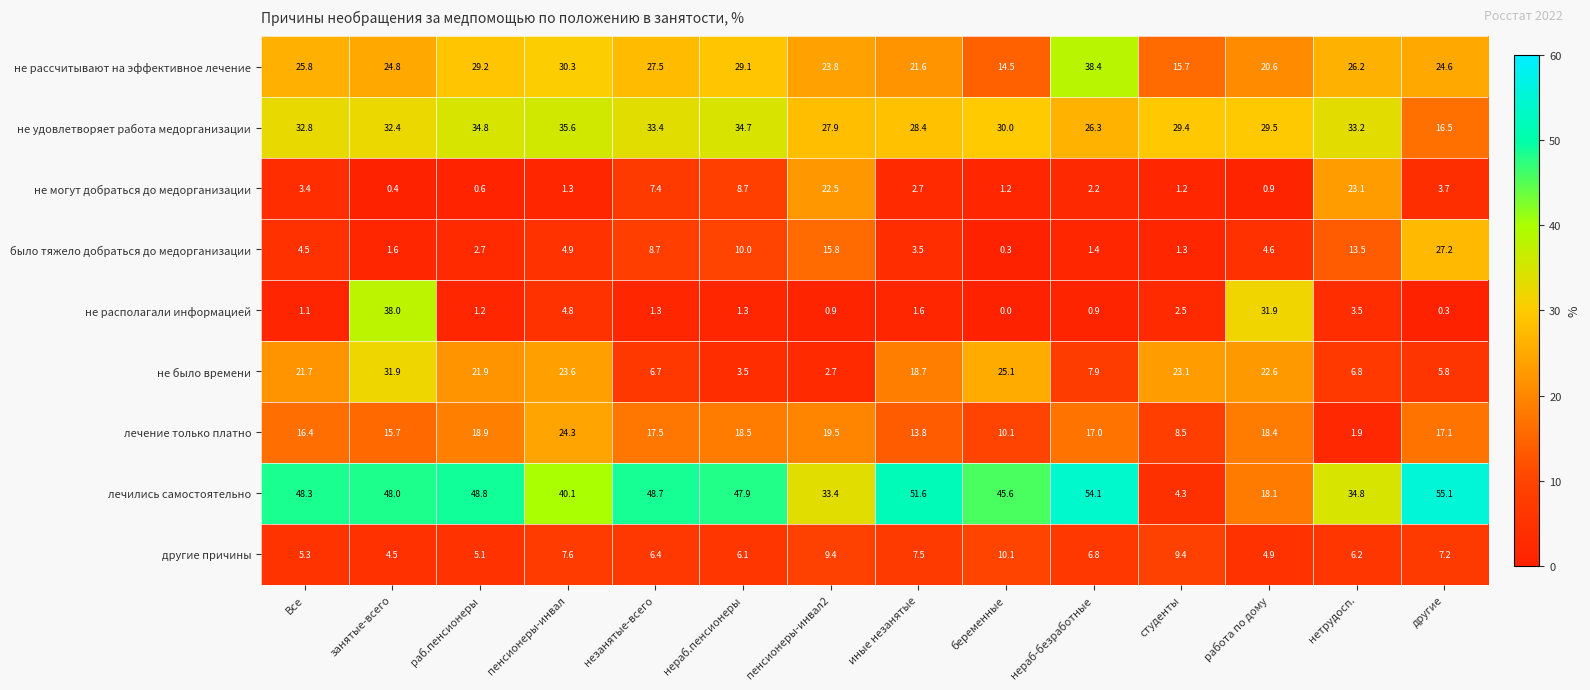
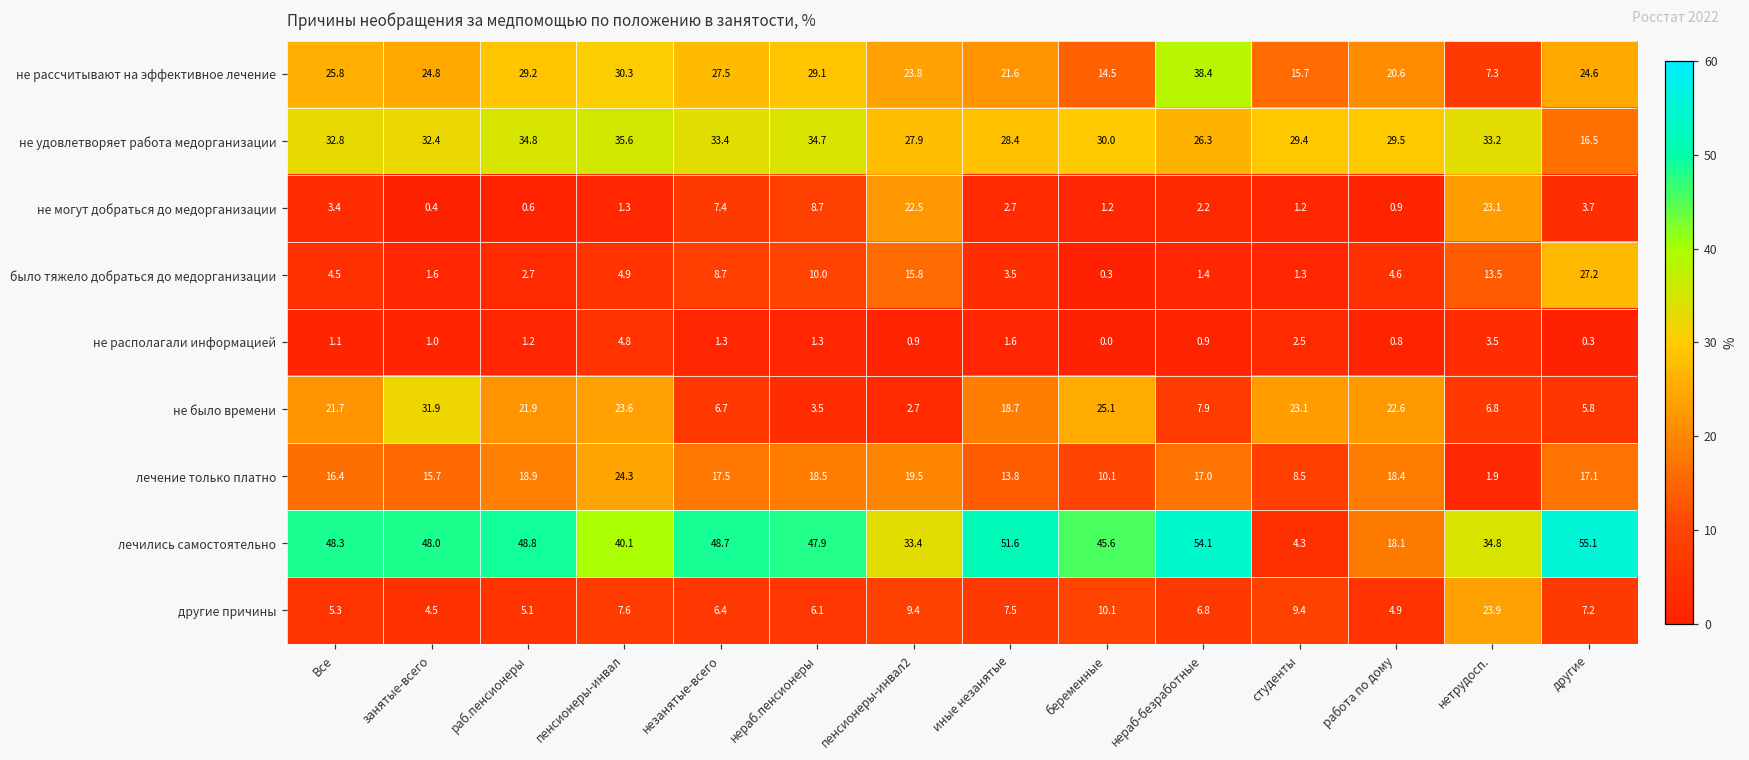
  {
    "не рассчитывают на эффективное лечение": {
      "Все": 25.8,
      "занятые-всего": 24.8,
      "раб.пенсионеры": 29.2,
      "пенсионеры-инвал": 30.3,
      "незанятые-всего": 27.5,
      "нераб.пенсионеры": 29.1,
      "пенсионеры-инвал2": 23.8,
      "иные незанятые": 21.6,
      "беременные": 14.5,
      "нераб-безработные": 38.4,
      "студенты": 15.7,
      "работа по дому": 20.6,
-     "нетрудосп.": 26.2,
+     "нетрудосп.": 7.3,
      "другие": 24.6
    },
    "не удовлетворяет работа медорганизации": {
      "Все": 32.8,
      "занятые-всего": 32.4,
      "раб.пенсионеры": 34.8,
      "пенсионеры-инвал": 35.6,
      "незанятые-всего": 33.4,
      "нераб.пенсионеры": 34.7,
      "пенсионеры-инвал2": 27.9,
      "иные незанятые": 28.4,
      "беременные": 30.0,
      "нераб-безработные": 26.3,
      "студенты": 29.4,
      "работа по дому": 29.5,
      "нетрудосп.": 33.2,
      "другие": 16.5
    },
    "не могут добраться до медорганизации": {
      "Все": 3.4,
      "занятые-всего": 0.4,
      "раб.пенсионеры": 0.6,
      "пенсионеры-инвал": 1.3,
      "незанятые-всего": 7.4,
      "нераб.пенсионеры": 8.7,
      "пенсионеры-инвал2": 22.5,
      "иные незанятые": 2.7,
      "беременные": 1.2,
      "нераб-безработные": 2.2,
      "студенты": 1.2,
      "работа по дому": 0.9,
      "нетрудосп.": 23.1,
      "другие": 3.7
    },
    "было тяжело добраться до медорганизации": {
      "Все": 4.5,
      "занятые-всего": 1.6,
      "раб.пенсионеры": 2.7,
      "пенсионеры-инвал": 4.9,
      "незанятые-всего": 8.7,
      "нераб.пенсионеры": 10.0,
      "пенсионеры-инвал2": 15.8,
      "иные незанятые": 3.5,
      "беременные": 0.3,
      "нераб-безработные": 1.4,
      "студенты": 1.3,
      "работа по дому": 4.6,
      "нетрудосп.": 13.5,
      "другие": 27.2
    },
    "не располагали информацией": {
      "Все": 1.1,
-     "занятые-всего": 38.0,
+     "занятые-всего": 1.0,
      "раб.пенсионеры": 1.2,
      "пенсионеры-инвал": 4.8,
      "незанятые-всего": 1.3,
      "нераб.пенсионеры": 1.3,
      "пенсионеры-инвал2": 0.9,
      "иные незанятые": 1.6,
      "беременные": 0.0,
      "нераб-безработные": 0.9,
      "студенты": 2.5,
-     "работа по дому": 31.9,
+     "работа по дому": 0.8,
      "нетрудосп.": 3.5,
      "другие": 0.3
    },
    "не было времени": {
      "Все": 21.7,
      "занятые-всего": 31.9,
      "раб.пенсионеры": 21.9,
      "пенсионеры-инвал": 23.6,
      "незанятые-всего": 6.7,
      "нераб.пенсионеры": 3.5,
      "пенсионеры-инвал2": 2.7,
      "иные незанятые": 18.7,
      "беременные": 25.1,
      "нераб-безработные": 7.9,
      "студенты": 23.1,
      "работа по дому": 22.6,
      "нетрудосп.": 6.8,
      "другие": 5.8
    },
    "лечение только платно": {
      "Все": 16.4,
      "занятые-всего": 15.7,
      "раб.пенсионеры": 18.9,
      "пенсионеры-инвал": 24.3,
      "незанятые-всего": 17.5,
      "нераб.пенсионеры": 18.5,
      "пенсионеры-инвал2": 19.5,
      "иные незанятые": 13.8,
      "беременные": 10.1,
      "нераб-безработные": 17.0,
      "студенты": 8.5,
      "работа по дому": 18.4,
      "нетрудосп.": 1.9,
      "другие": 17.1
    },
    "лечились самостоятельно": {
      "Все": 48.3,
      "занятые-всего": 48.0,
      "раб.пенсионеры": 48.8,
      "пенсионеры-инвал": 40.1,
      "незанятые-всего": 48.7,
      "нераб.пенсионеры": 47.9,
      "пенсионеры-инвал2": 33.4,
      "иные незанятые": 51.6,
      "беременные": 45.6,
      "нераб-безработные": 54.1,
      "студенты": 4.3,
      "работа по дому": 18.1,
      "нетрудосп.": 34.8,
      "другие": 55.1
    },
    "другие причины": {
      "Все": 5.3,
      "занятые-всего": 4.5,
      "раб.пенсионеры": 5.1,
      "пенсионеры-инвал": 7.6,
      "незанятые-всего": 6.4,
      "нераб.пенсионеры": 6.1,
      "пенсионеры-инвал2": 9.4,
      "иные незанятые": 7.5,
      "беременные": 10.1,
      "нераб-безработные": 6.8,
      "студенты": 9.4,
      "работа по дому": 4.9,
-     "нетрудосп.": 6.2,
+     "нетрудосп.": 23.9,
      "другие": 7.2
    }
  }
